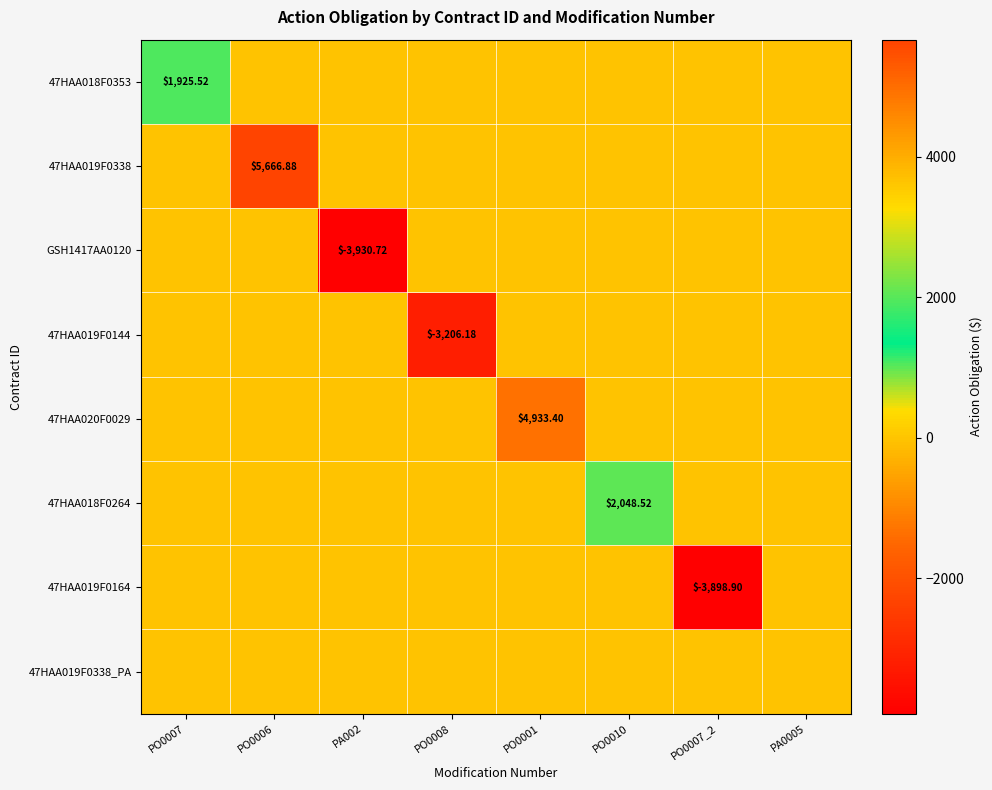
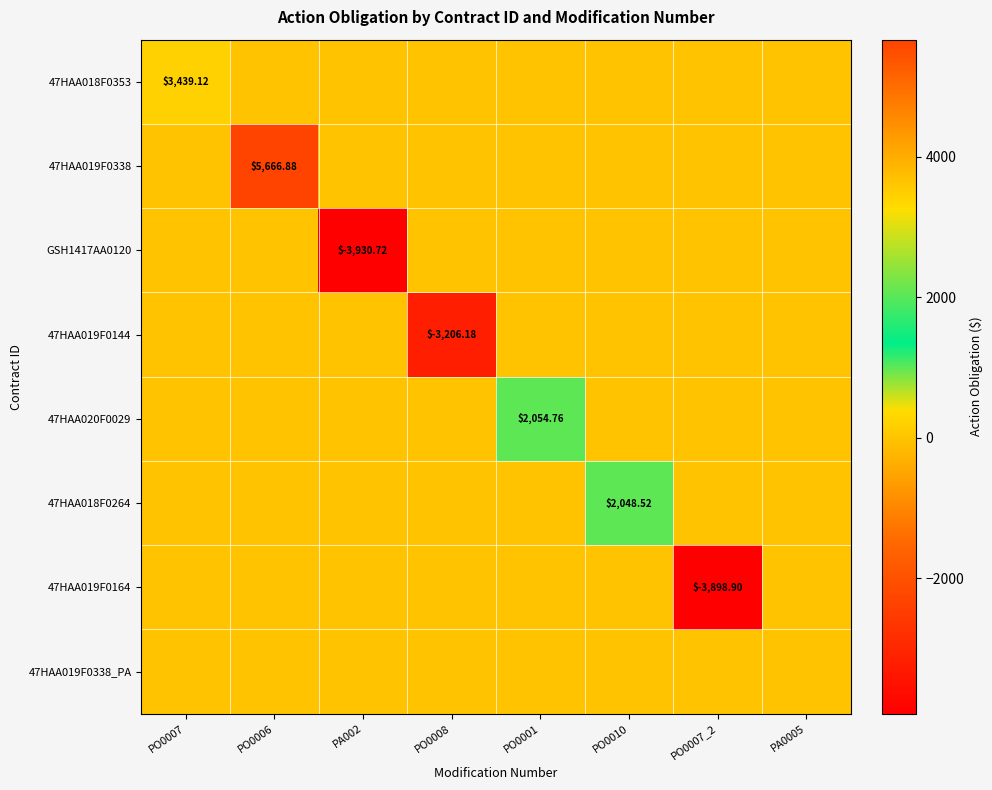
  {
    "47HAA018F0353": {
-     "PO0007": "$1,925.52"
+     "PO0007": "$3,439.12"
    },
    "47HAA019F0338": {
      "PO0006": "$5,666.88"
    },
    "GSH1417AA0120": {
      "PA002": "$-3,930.72"
    },
    "47HAA019F0144": {
      "PO0008": "$-3,206.18"
    },
    "47HAA020F0029": {
-     "PO0001": "$4,933.40"
+     "PO0001": "$2,054.76"
    },
    "47HAA018F0264": {
      "PO0010": "$2,048.52"
    },
    "47HAA019F0164": {
      "PO0007_2": "$-3,898.90"
    }
  }
